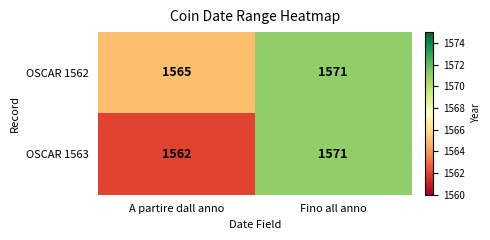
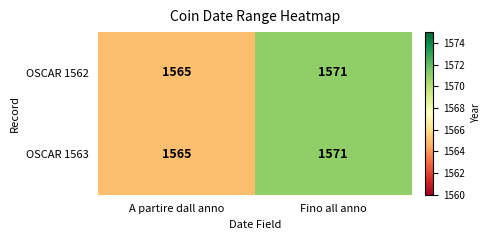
  {
    "OSCAR 1562": {
      "A partire dall anno": 1565,
      "Fino all anno": 1571
    },
    "OSCAR 1563": {
-     "A partire dall anno": 1562,
+     "A partire dall anno": 1565,
      "Fino all anno": 1571
    }
  }
